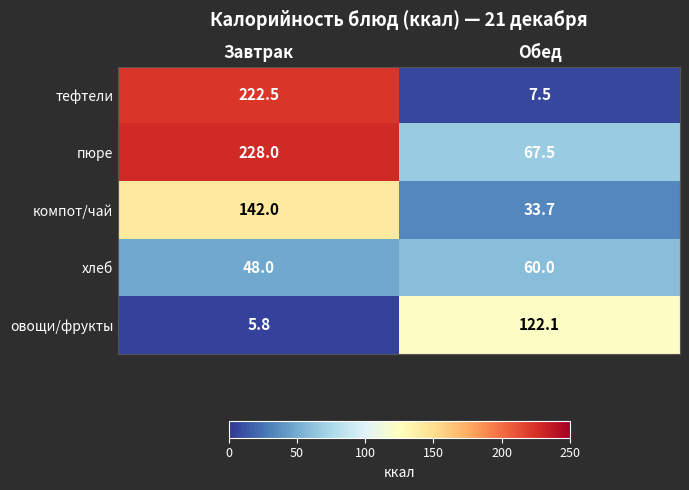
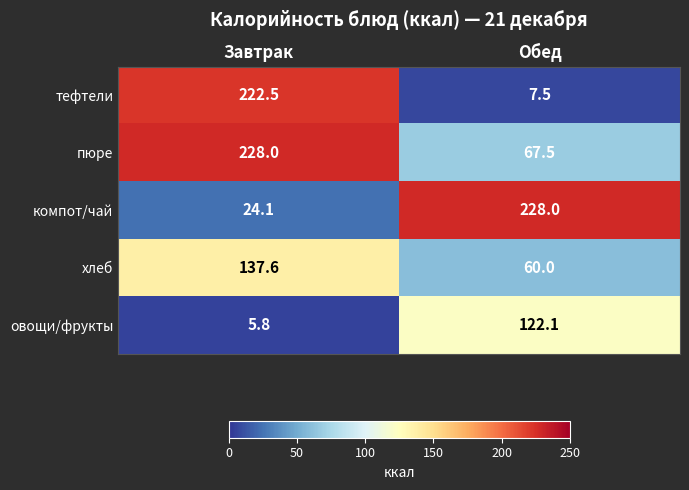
  {
    "тефтели": {
      "Завтрак": 222.5,
      "Обед": 7.5
    },
    "пюре": {
      "Завтрак": 228.0,
      "Обед": 67.5
    },
    "компот/чай": {
-     "Завтрак": 142.0,
-     "Обед": 33.7
+     "Завтрак": 24.1,
+     "Обед": 228.0
    },
    "хлеб": {
-     "Завтрак": 48.0,
+     "Завтрак": 137.6,
      "Обед": 60.0
    },
    "овощи/фрукты": {
      "Завтрак": 5.8,
      "Обед": 122.1
    }
  }
